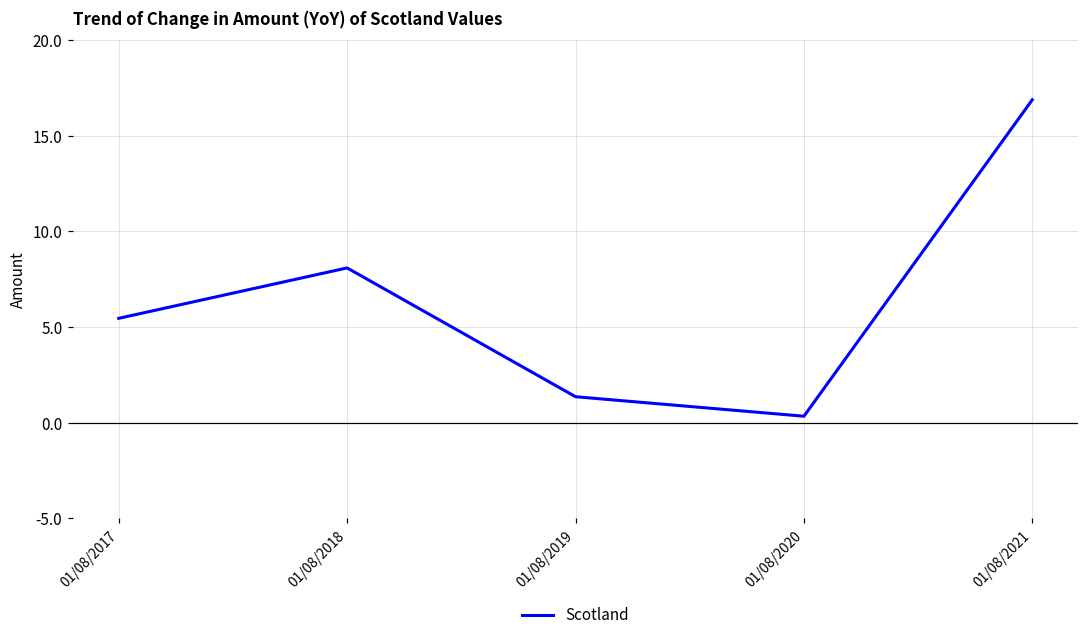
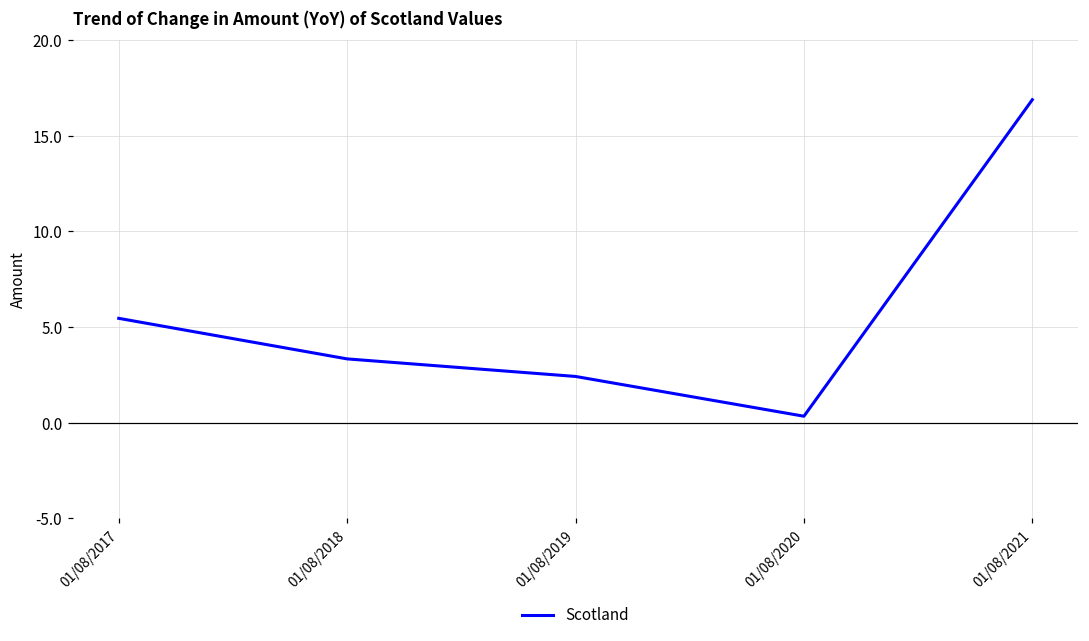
  {
    "01/08/2017": 5.5,
-   "01/08/2018": 8.1,
-   "01/08/2019": 1.4,
+   "01/08/2018": 3.3,
+   "01/08/2019": 2.4,
    "01/08/2020": 0.3,
    "01/08/2021": 16.9
  }
